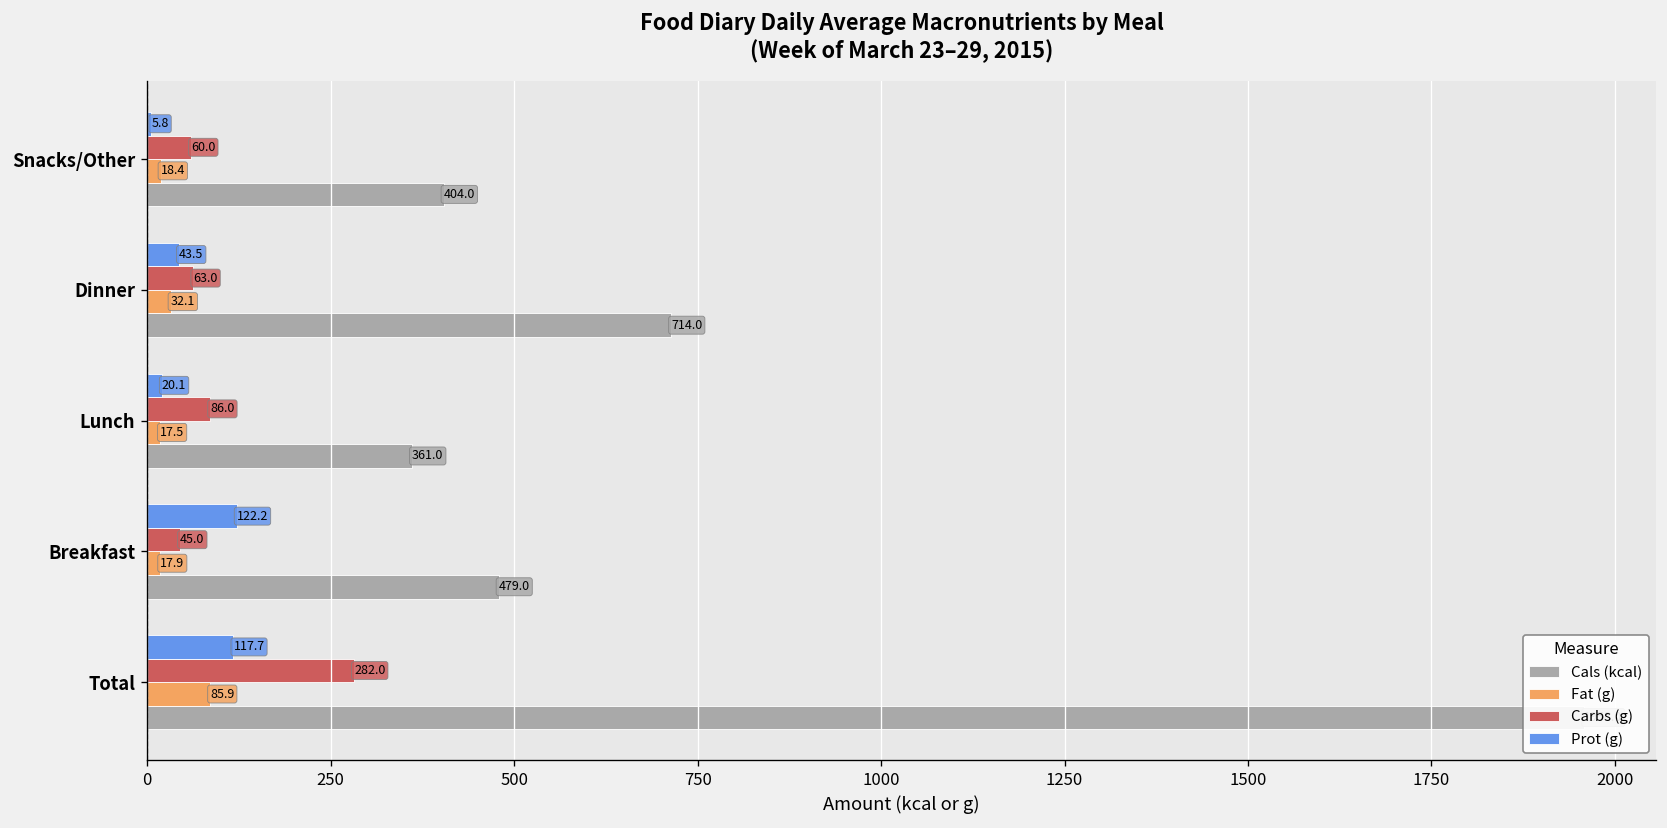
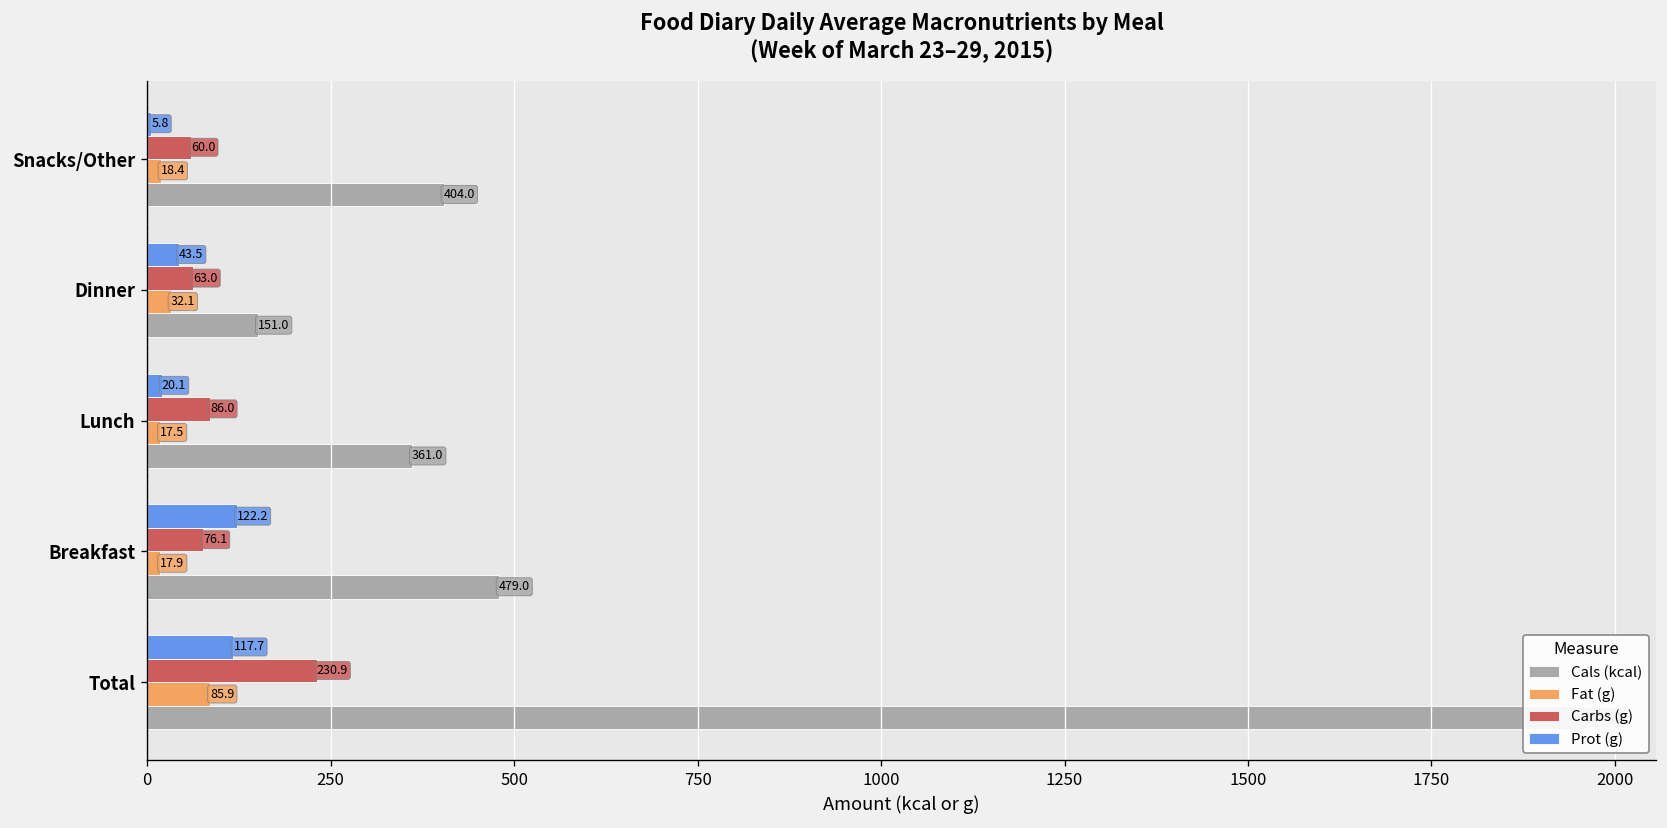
  {
    "Cals (kcal)": {
-     "Dinner": 714.0
+     "Dinner": 151.0
    },
    "Carbs (g)": {
-     "Breakfast": 45.0,
-     "Total": 282.0
+     "Breakfast": 76.1,
+     "Total": 230.9
    }
  }
